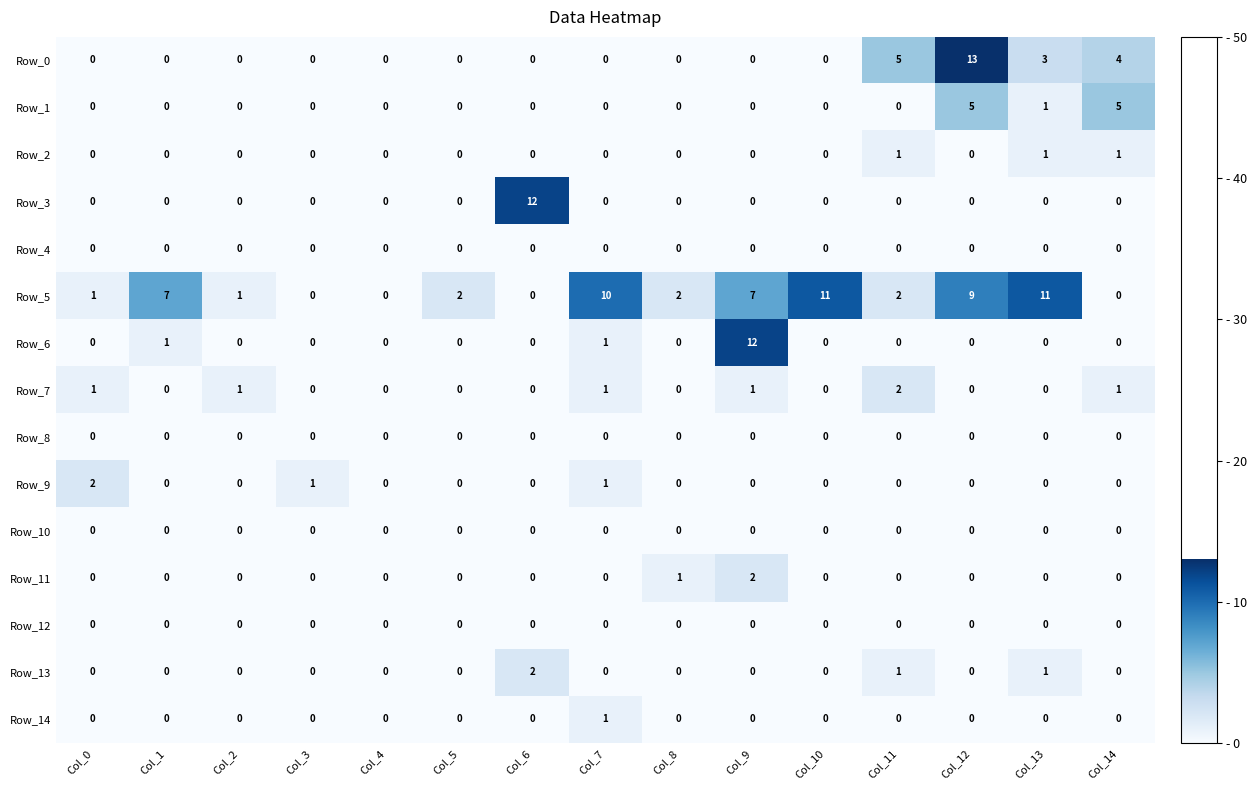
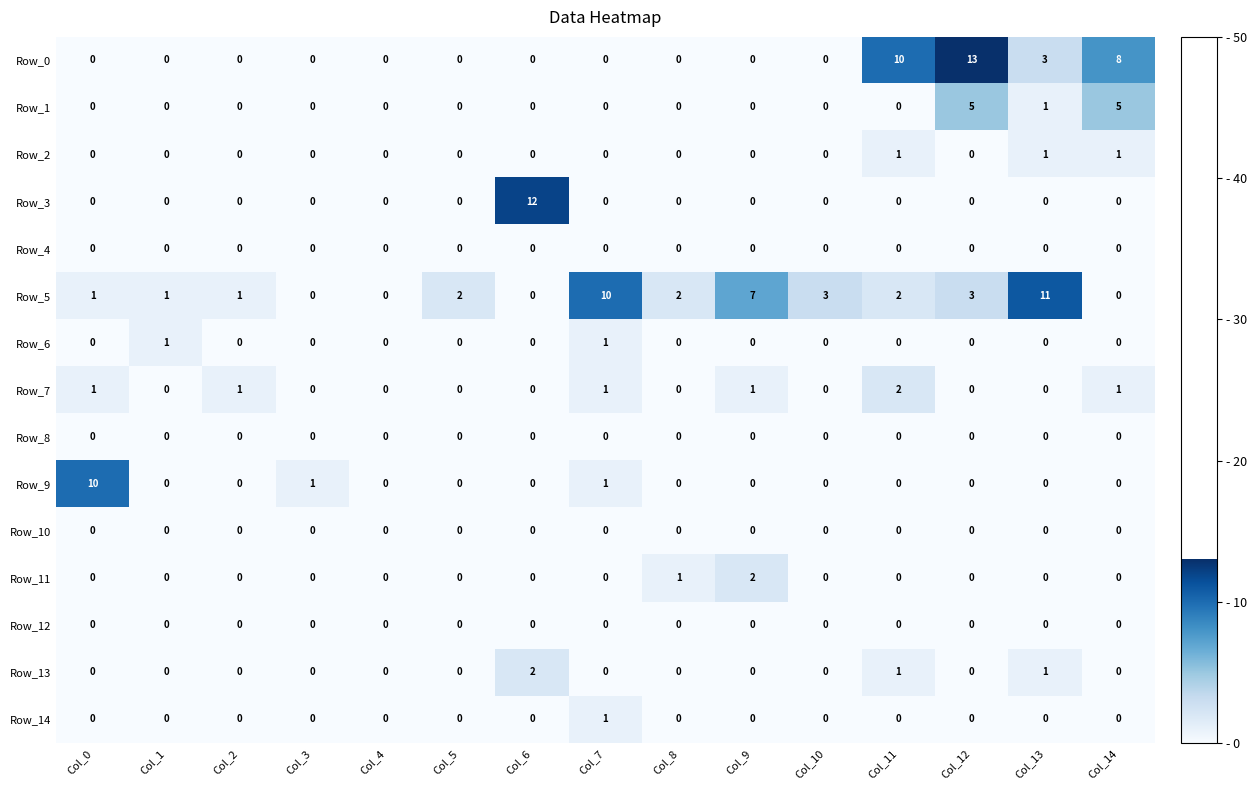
  {
    "Row_0": {
      "Col_0": 0,
      "Col_1": 0,
      "Col_2": 0,
      "Col_3": 0,
      "Col_4": 0,
      "Col_5": 0,
      "Col_6": 0,
      "Col_7": 0,
      "Col_8": 0,
      "Col_9": 0,
      "Col_10": 0,
-     "Col_11": 5,
+     "Col_11": 10,
      "Col_12": 13,
      "Col_13": 3,
-     "Col_14": 4
+     "Col_14": 8
    },
    "Row_5": {
      "Col_0": 1,
-     "Col_1": 7,
+     "Col_1": 1,
      "Col_2": 1,
      "Col_3": 0,
      "Col_4": 0,
      "Col_5": 2,
      "Col_6": 0,
      "Col_7": 10,
      "Col_8": 2,
      "Col_9": 7,
-     "Col_10": 11,
+     "Col_10": 3,
      "Col_11": 2,
-     "Col_12": 9,
+     "Col_12": 3,
      "Col_13": 11,
      "Col_14": 0
    },
    "Row_6": {
      "Col_0": 0,
      "Col_1": 1,
      "Col_2": 0,
      "Col_3": 0,
      "Col_4": 0,
      "Col_5": 0,
      "Col_6": 0,
      "Col_7": 1,
      "Col_8": 0,
-     "Col_9": 12,
+     "Col_9": 0,
      "Col_10": 0,
      "Col_11": 0,
      "Col_12": 0,
      "Col_13": 0,
      "Col_14": 0
    },
    "Row_9": {
-     "Col_0": 2,
+     "Col_0": 10,
      "Col_1": 0,
      "Col_2": 0,
      "Col_3": 1,
      "Col_4": 0,
      "Col_5": 0,
      "Col_6": 0,
      "Col_7": 1,
      "Col_8": 0,
      "Col_9": 0,
      "Col_10": 0,
      "Col_11": 0,
      "Col_12": 0,
      "Col_13": 0,
      "Col_14": 0
    }
  }
